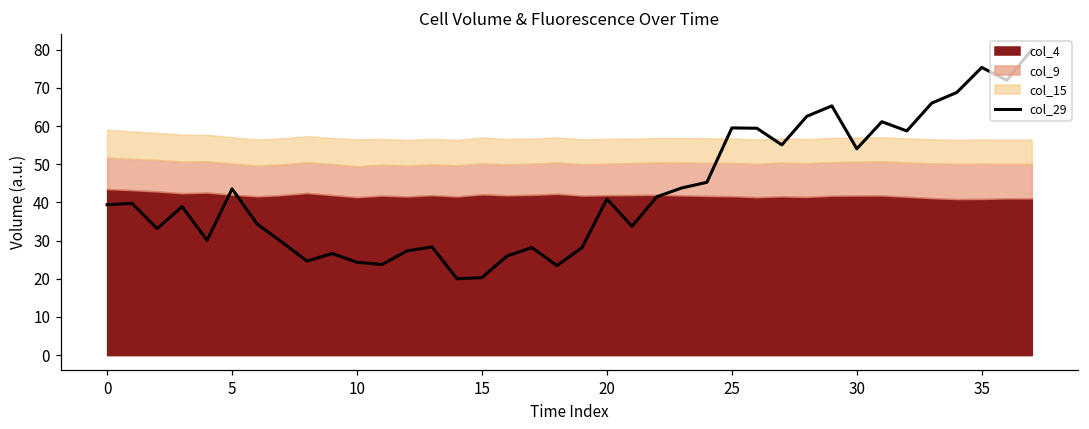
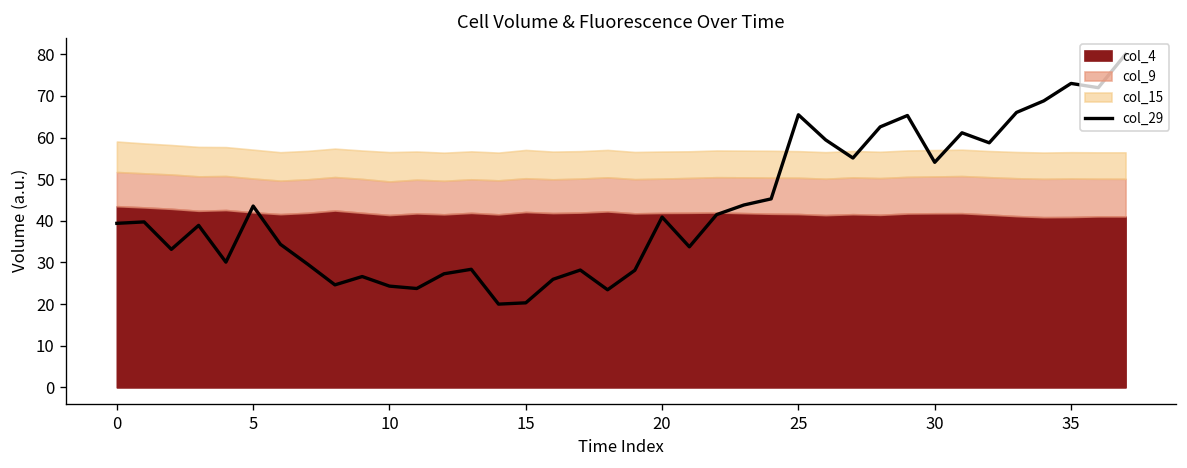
  {
    "col_29": {
      "0": 39,
      "5": 44,
      "10": 24,
      "15": 20,
      "20": 41,
-     "25": 60,
+     "25": 65,
      "30": 54,
-     "35": 75
+     "35": 73
    },
    "col_4": {
      "0": 44,
      "5": 42,
      "10": 41,
      "15": 42,
      "20": 42,
      "25": 42,
      "30": 42,
      "35": 41
    }
  }
